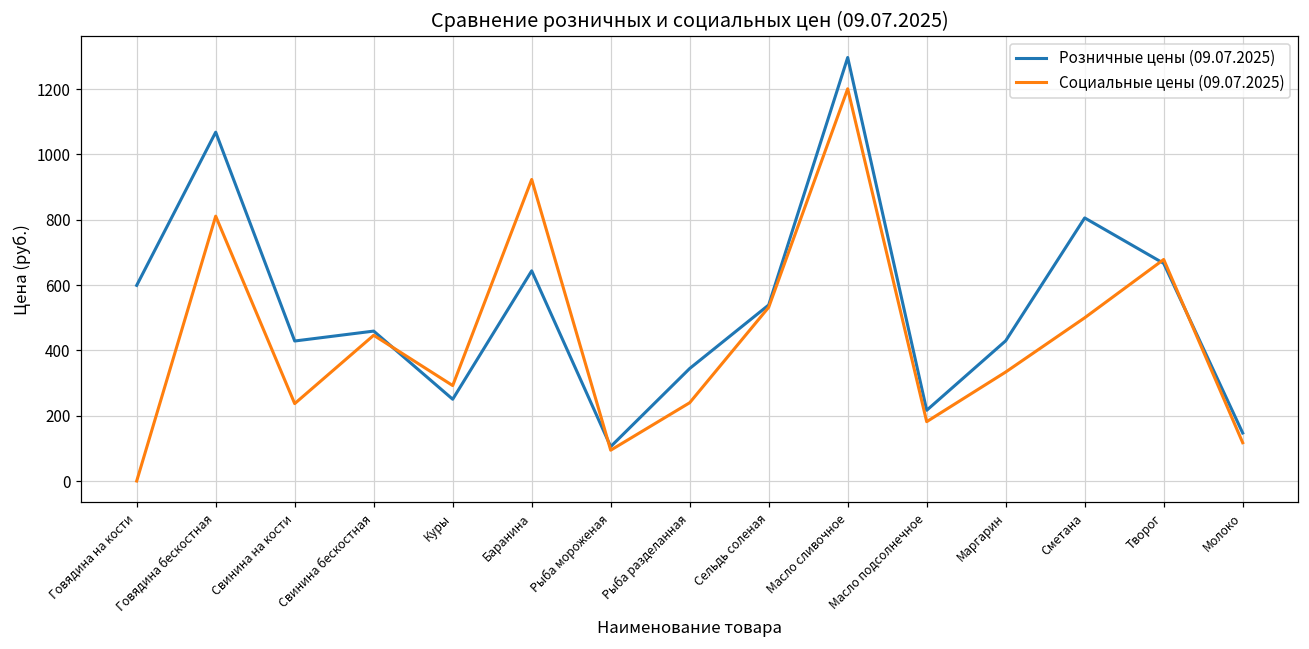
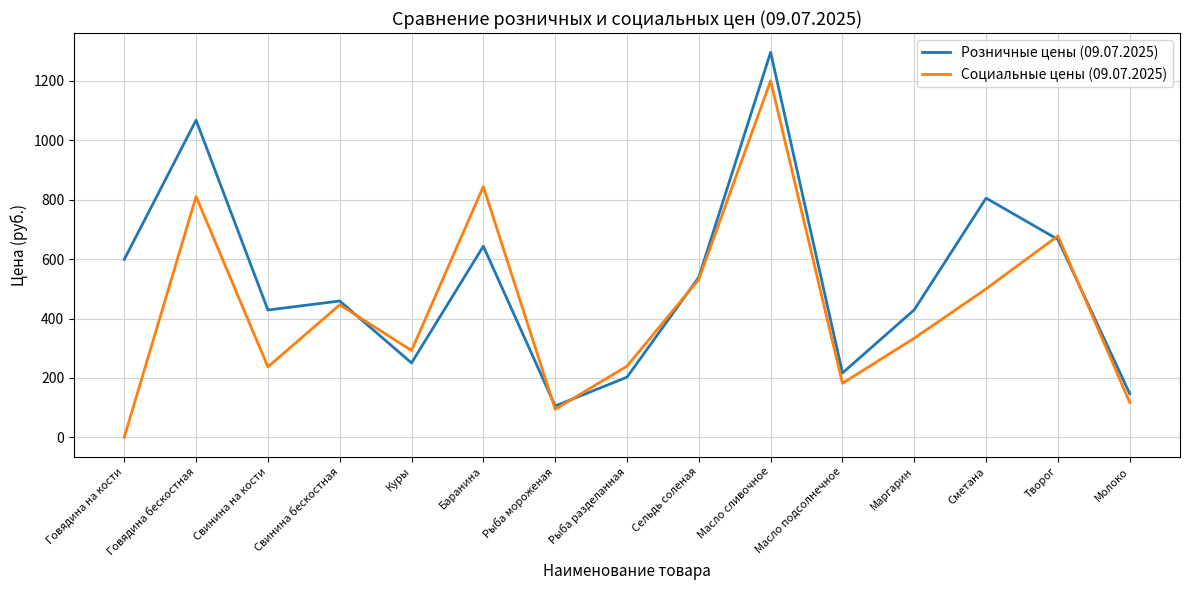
  {
    "Розничные цены (09.07.2025)": {
      "Говядина на кости": 600,
      "Говядина бескостная": 1070,
      "Свинина на кости": 430,
      "Свинина бескостная": 460,
      "Куры": 250,
      "Баранина": 640,
      "Рыба мороженая": 110,
-     "Рыба разделанная": 340,
+     "Рыба разделанная": 200,
      "Масло сливочное": 1300,
      "Масло подсолнечное": 220,
      "Маргарин": 430,
      "Сметана": 810,
      "Творог": 670,
      "Молоко": 150
    },
    "Социальные цены (09.07.2025)": {
      "Говядина на кости": 0,
      "Говядина бескостная": 810,
      "Свинина на кости": 240,
      "Свинина бескостная": 450,
      "Куры": 290,
-     "Баранина": 920,
+     "Баранина": 840,
      "Рыба мороженая": 90,
      "Рыба разделанная": 240,
      "Масло сливочное": 1200,
      "Масло подсолнечное": 180,
      "Маргарин": 330,
      "Сметана": 500,
      "Творог": 680,
      "Молоко": 120
    }
  }
